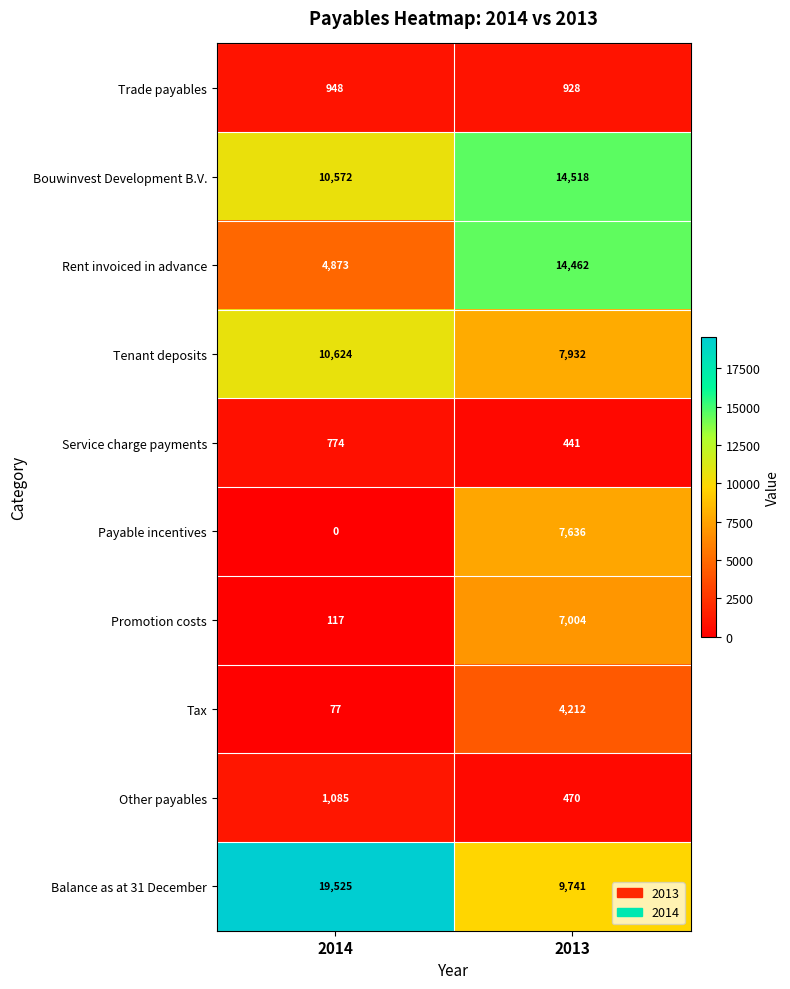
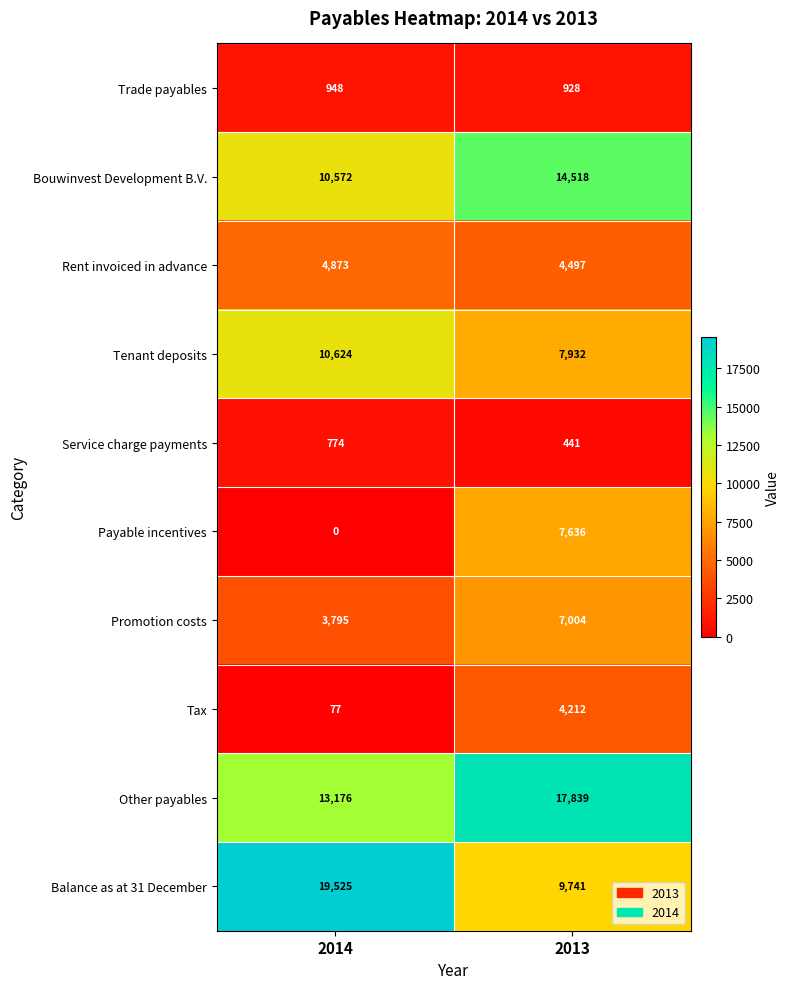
  {
    "Trade payables": {
      "2014": "948",
      "2013": "928"
    },
    "Bouwinvest Development B.V.": {
      "2014": "10,572",
      "2013": "14,518"
    },
    "Rent invoiced in advance": {
      "2014": "4,873",
-     "2013": "14,462"
+     "2013": "4,497"
    },
    "Tenant deposits": {
      "2014": "10,624",
      "2013": "7,932"
    },
    "Service charge payments": {
      "2014": "774",
      "2013": "441"
    },
    "Payable incentives": {
      "2014": "0",
      "2013": "7,636"
    },
    "Promotion costs": {
-     "2014": "117",
+     "2014": "3,795",
      "2013": "7,004"
    },
    "Tax": {
      "2014": "77",
      "2013": "4,212"
    },
    "Other payables": {
-     "2014": "1,085",
-     "2013": "470"
+     "2014": "13,176",
+     "2013": "17,839"
    },
    "Balance as at 31 December": {
      "2014": "19,525",
      "2013": "9,741"
    }
  }
